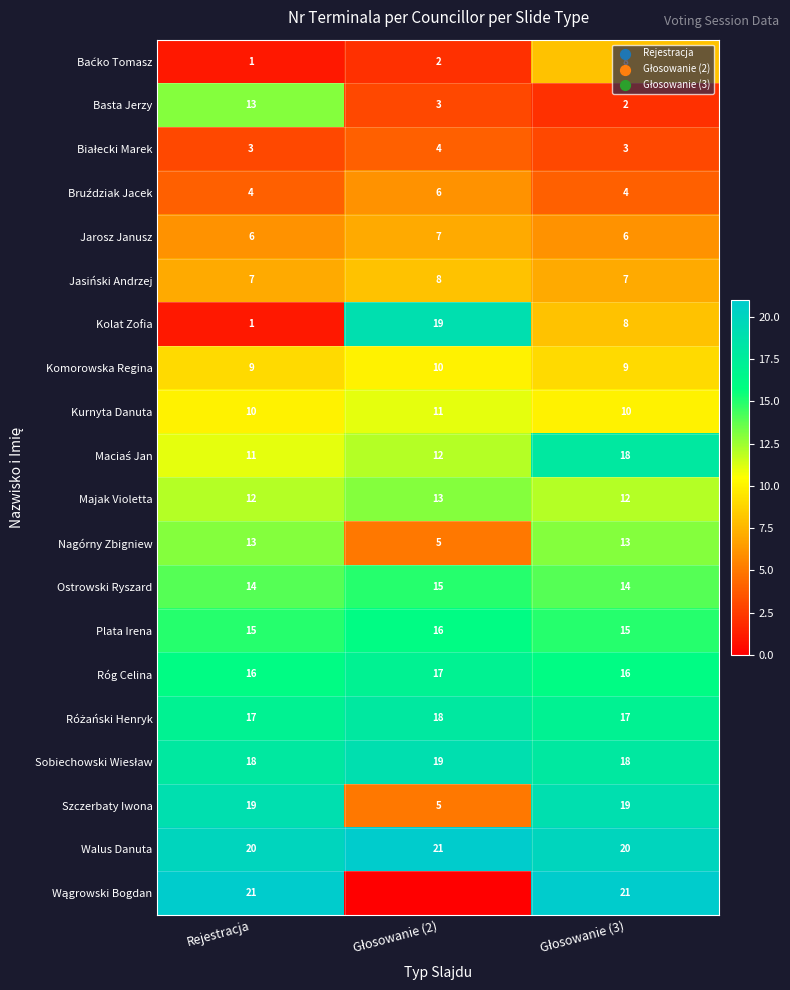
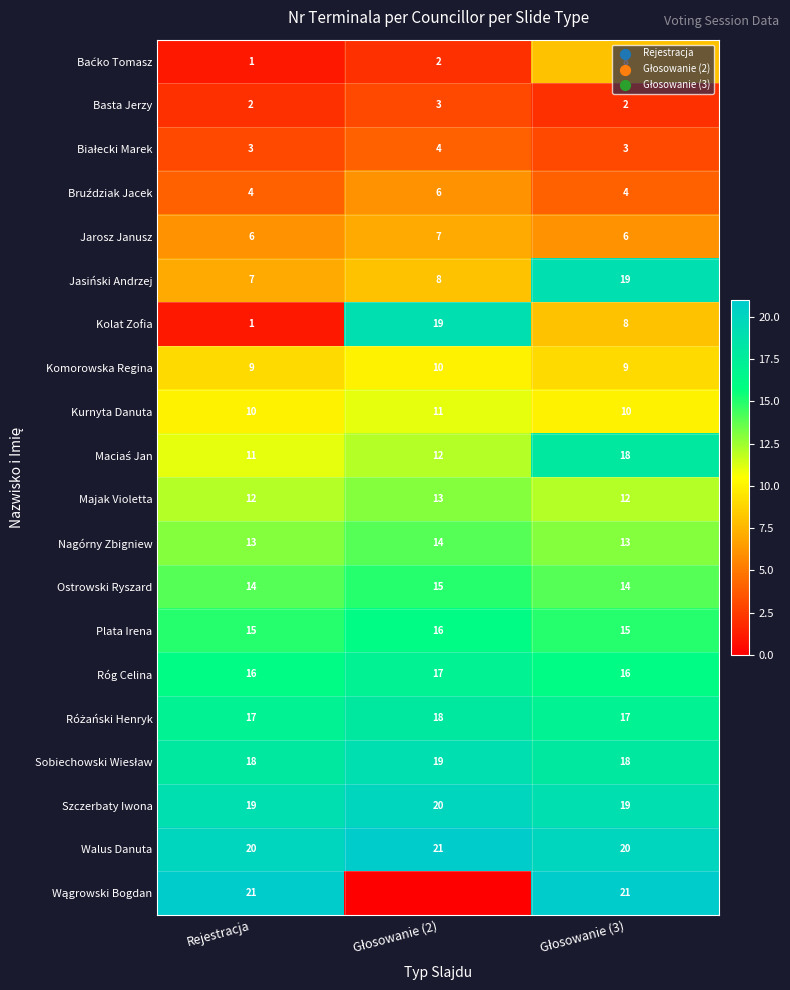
  {
    "Baćko Tomasz": {
      "Rejestracja": 1,
      "Głosowanie (2)": 2
    },
    "Basta Jerzy": {
-     "Rejestracja": 13,
+     "Rejestracja": 2,
      "Głosowanie (2)": 3,
      "Głosowanie (3)": 2
    },
    "Białecki Marek": {
      "Rejestracja": 3,
      "Głosowanie (2)": 4,
      "Głosowanie (3)": 3
    },
    "Bruździak Jacek": {
      "Rejestracja": 4,
      "Głosowanie (2)": 6,
      "Głosowanie (3)": 4
    },
    "Jarosz Janusz": {
      "Rejestracja": 6,
      "Głosowanie (2)": 7,
      "Głosowanie (3)": 6
    },
    "Jasiński Andrzej": {
      "Rejestracja": 7,
      "Głosowanie (2)": 8,
-     "Głosowanie (3)": 7
+     "Głosowanie (3)": 19
    },
    "Kolat Zofia": {
      "Rejestracja": 1,
      "Głosowanie (2)": 19,
      "Głosowanie (3)": 8
    },
    "Komorowska Regina": {
      "Rejestracja": 9,
      "Głosowanie (2)": 10,
      "Głosowanie (3)": 9
    },
    "Kurnyta Danuta": {
      "Rejestracja": 10,
      "Głosowanie (2)": 11,
      "Głosowanie (3)": 10
    },
    "Maciaś Jan": {
      "Rejestracja": 11,
      "Głosowanie (2)": 12,
      "Głosowanie (3)": 18
    },
    "Majak Violetta": {
      "Rejestracja": 12,
      "Głosowanie (2)": 13,
      "Głosowanie (3)": 12
    },
    "Nagórny Zbigniew": {
      "Rejestracja": 13,
-     "Głosowanie (2)": 5,
+     "Głosowanie (2)": 14,
      "Głosowanie (3)": 13
    },
    "Ostrowski Ryszard": {
      "Rejestracja": 14,
      "Głosowanie (2)": 15,
      "Głosowanie (3)": 14
    },
    "Plata Irena": {
      "Rejestracja": 15,
      "Głosowanie (2)": 16,
      "Głosowanie (3)": 15
    },
    "Róg Celina": {
      "Rejestracja": 16,
      "Głosowanie (2)": 17,
      "Głosowanie (3)": 16
    },
    "Różański Henryk": {
      "Rejestracja": 17,
      "Głosowanie (2)": 18,
      "Głosowanie (3)": 17
    },
    "Sobiechowski Wiesław": {
      "Rejestracja": 18,
      "Głosowanie (2)": 19,
      "Głosowanie (3)": 18
    },
    "Szczerbaty Iwona": {
      "Rejestracja": 19,
-     "Głosowanie (2)": 5,
+     "Głosowanie (2)": 20,
      "Głosowanie (3)": 19
    },
    "Walus Danuta": {
      "Rejestracja": 20,
      "Głosowanie (2)": 21,
      "Głosowanie (3)": 20
    },
    "Wągrowski Bogdan": {
      "Rejestracja": 21,
      "Głosowanie (3)": 21
    }
  }
